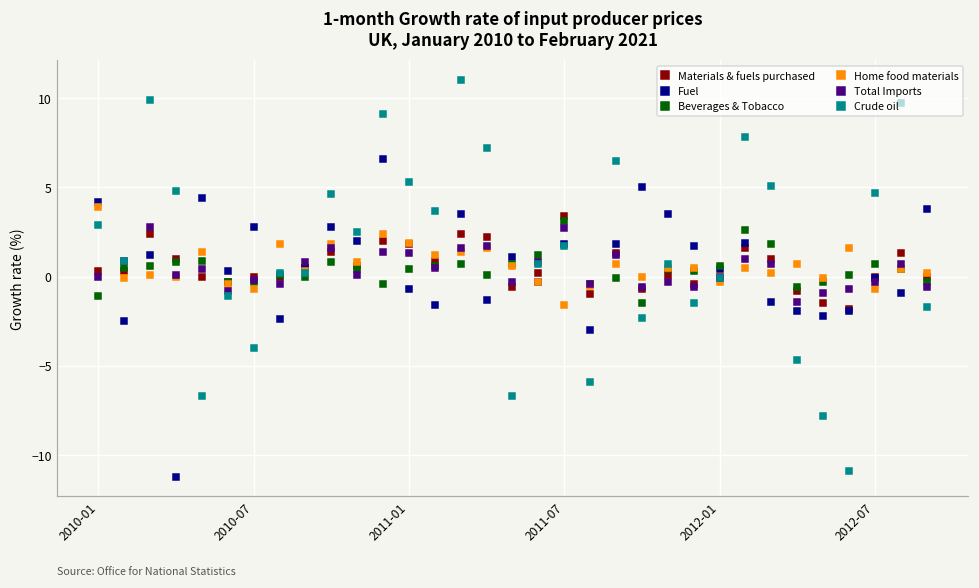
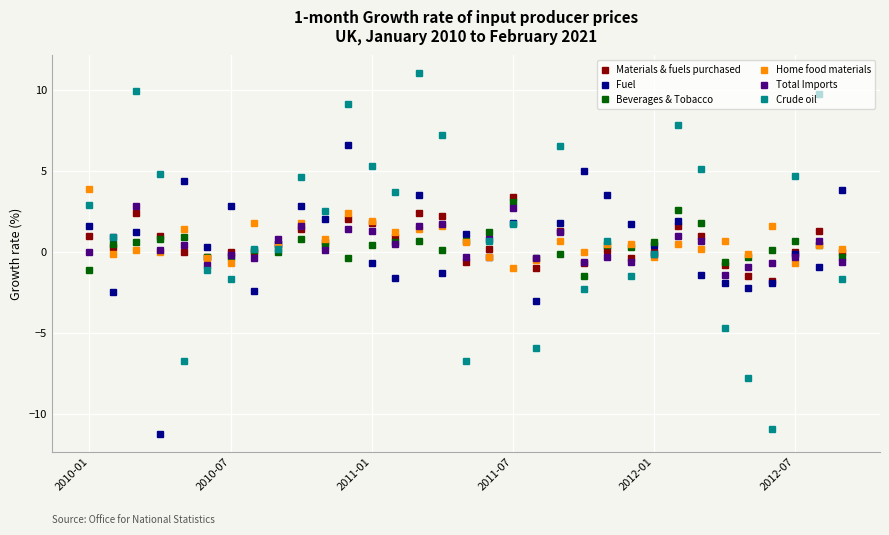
  {
    "Materials & fuels purchased": {
-     "2010-01": 0.3,
+     "2010-01": 1.0,
      "2010-07": 0.0,
      "2011-07": 3.4
    },
    "Fuel": {
-     "2010-01": 4.2,
+     "2010-01": 1.6,
      "2010-07": 2.8,
      "2011-01": -0.7,
      "2012-01": 0.4
    },
    "Beverages & Tobacco": {
      "2010-01": -1.1,
      "2011-01": 0.4,
      "2011-07": 3.1,
      "2012-01": 0.6,
      "2012-07": 0.7
    },
    "Home food materials": {
      "2010-01": 3.9,
      "2010-07": -0.7,
-     "2011-07": -1.6,
+     "2011-07": -1.0,
      "2012-01": -0.3,
      "2012-07": -0.7
    },
    "Total Imports": {
      "2010-01": 0.0,
      "2011-01": 1.3,
      "2011-07": 2.7,
      "2012-07": -0.3
    },
    "Crude oil": {
      "2010-01": 2.9,
-     "2010-07": -4.0,
+     "2010-07": -1.7,
      "2011-01": 5.3,
      "2012-07": 4.7
    }
  }
